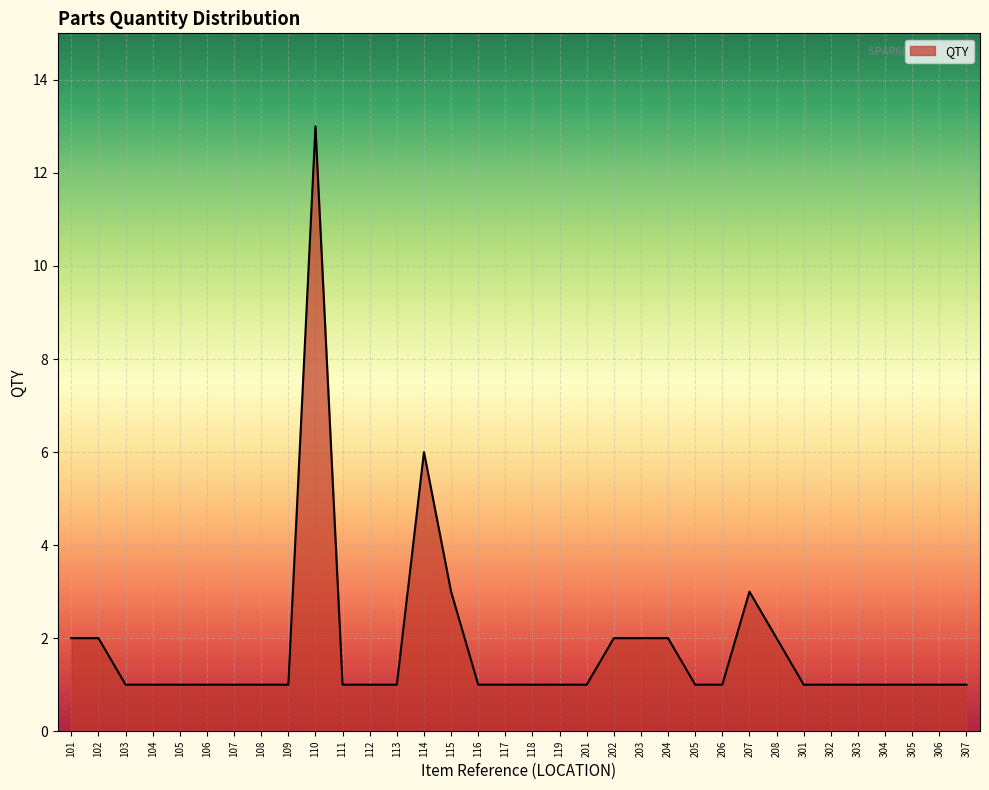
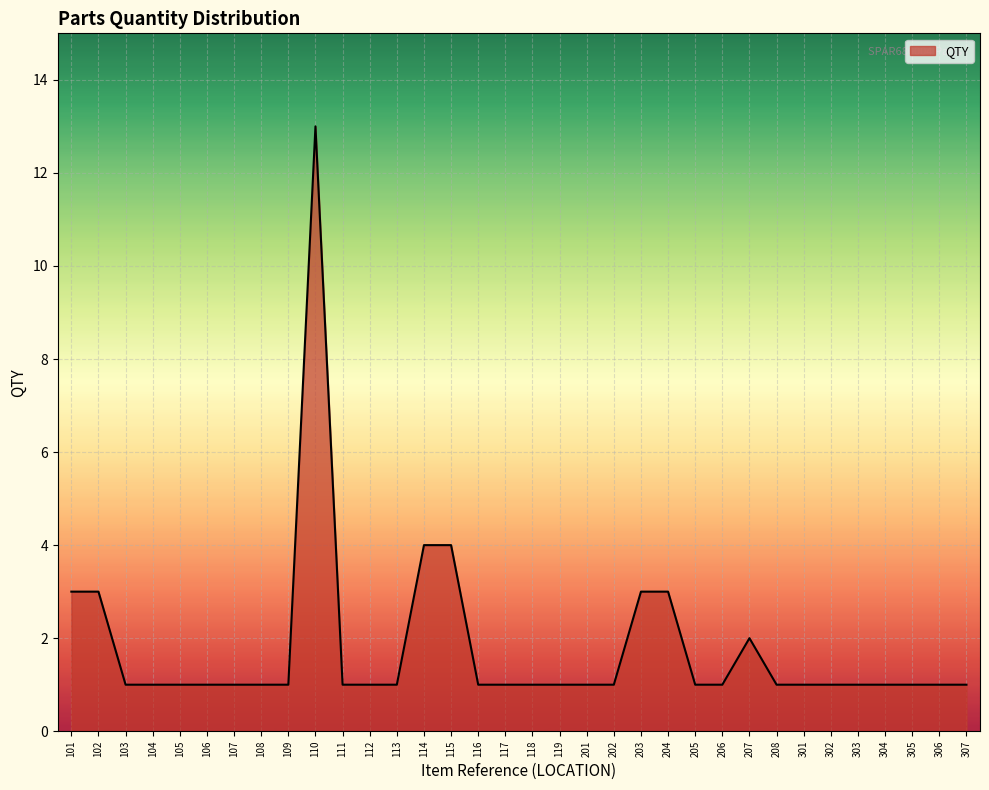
  {
-   "101": 2,
-   "102": 2,
+   "101": 3,
+   "102": 3,
    "103": 1,
    "104": 1,
    "105": 1,
    "106": 1,
    "107": 1,
    "108": 1,
    "109": 1,
    "110": 13,
    "111": 1,
    "112": 1,
    "113": 1,
-   "114": 6,
-   "115": 3,
+   "114": 4,
+   "115": 4,
    "116": 1,
    "117": 1,
    "118": 1,
    "119": 1,
    "201": 1,
-   "202": 2,
-   "203": 2,
-   "204": 2,
+   "202": 1,
+   "203": 3,
+   "204": 3,
    "205": 1,
    "206": 1,
-   "207": 3,
-   "208": 2,
+   "207": 2,
+   "208": 1,
    "301": 1,
    "302": 1,
    "303": 1,
    "304": 1,
    "305": 1,
    "306": 1,
    "307": 1
  }
